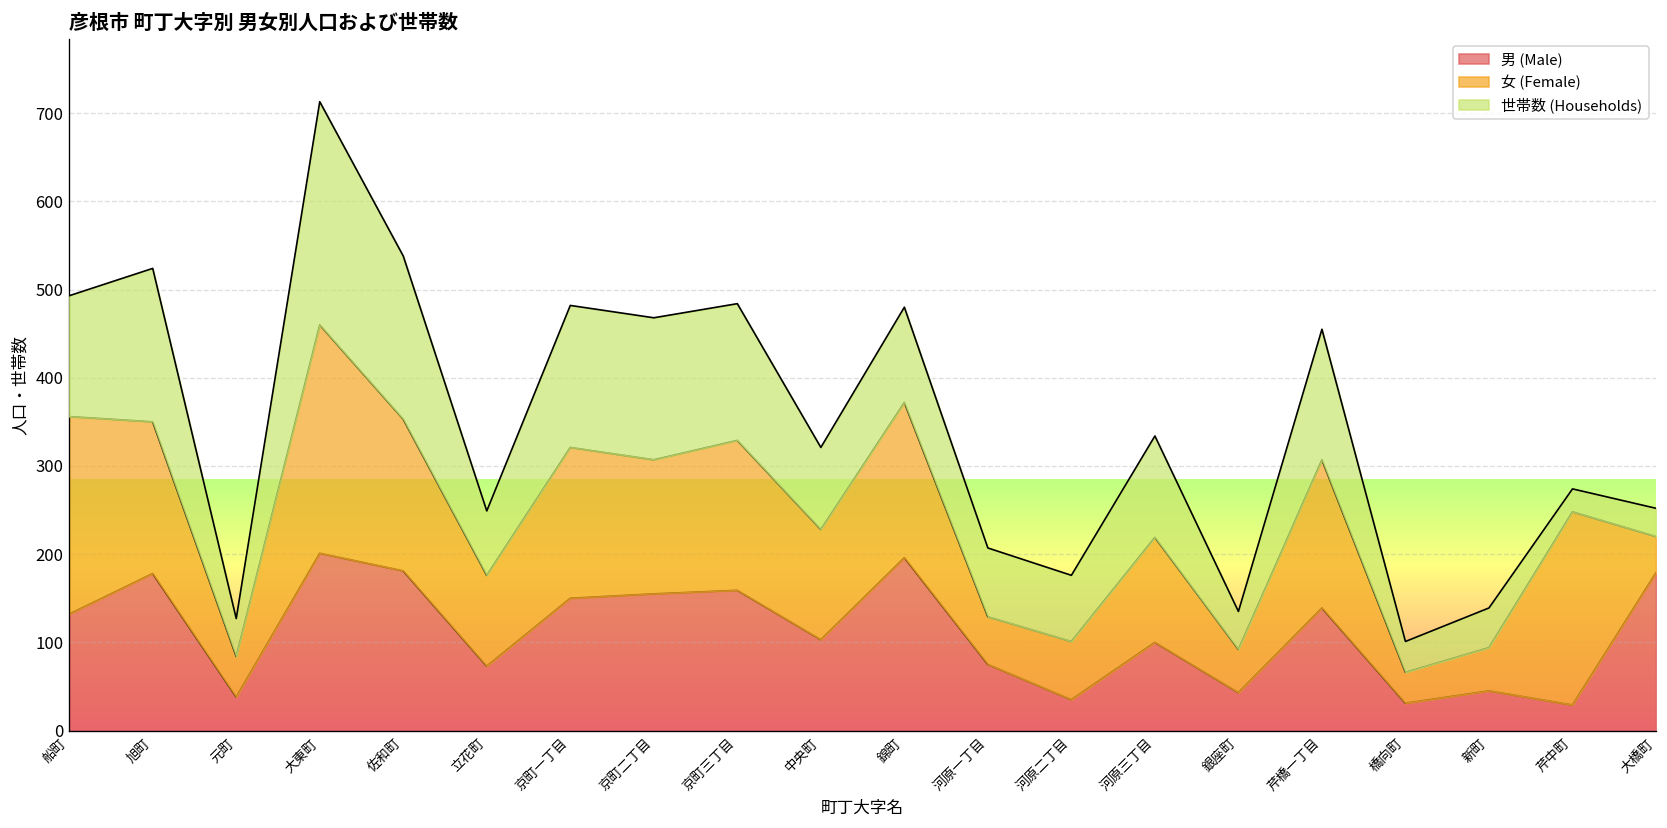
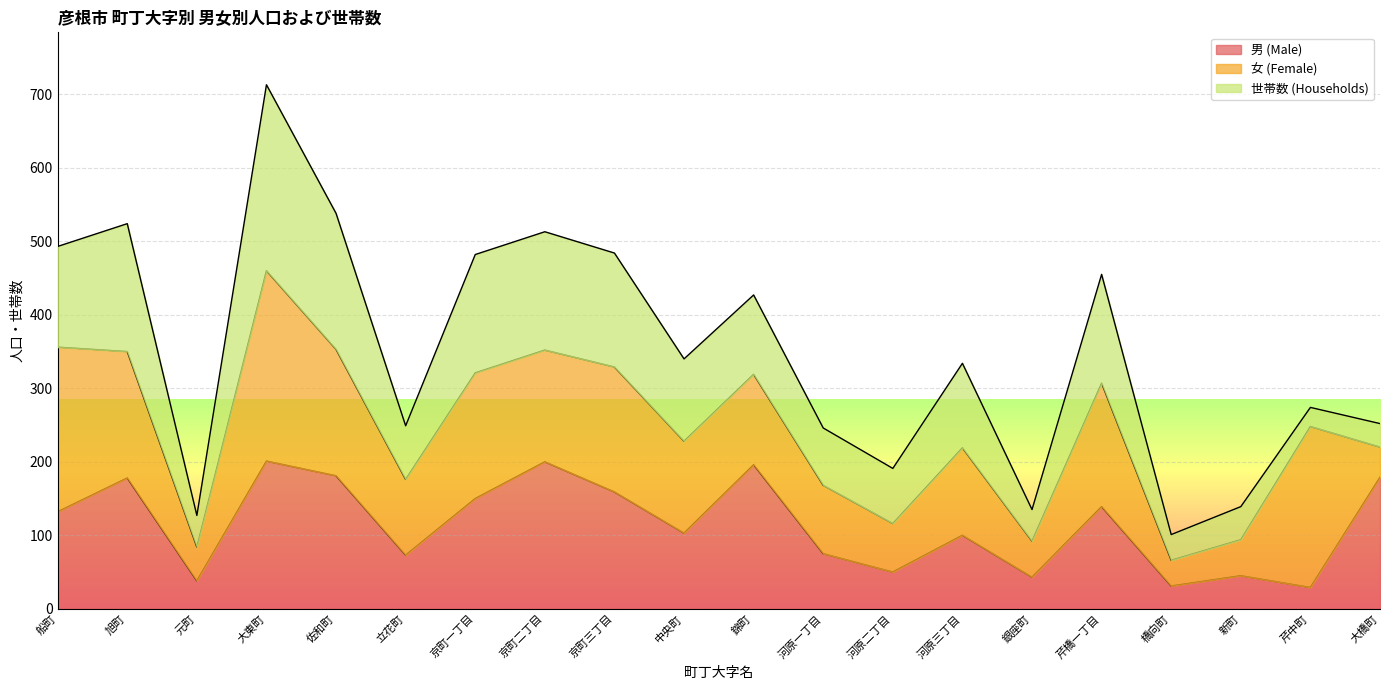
  {
    "男 (Male)": {
      "船町": 130,
      "旭町": 180,
      "元町": 40,
      "大東町": 200,
      "佐和町": 180,
      "立花町": 70,
      "京町一丁目": 150,
-     "京町二丁目": 160,
+     "京町二丁目": 200,
      "京町三丁目": 160,
      "中央町": 100,
      "錦町": 200,
      "河原一丁目": 80,
-     "河原二丁目": 40,
+     "河原二丁目": 50,
      "河原三丁目": 100,
      "銀座町": 40,
      "芹橋一丁目": 140,
      "橋向町": 30,
      "新町": 50,
      "芹中町": 30,
      "大橋町": 180
    },
    "女 (Female)": {
      "船町": 220,
      "旭町": 170,
      "元町": 50,
      "大東町": 260,
      "佐和町": 170,
      "立花町": 100,
      "京町一丁目": 170,
      "京町二丁目": 150,
      "京町三丁目": 170,
      "中央町": 130,
-     "錦町": 180,
-     "河原一丁目": 50,
+     "錦町": 120,
+     "河原一丁目": 90,
      "河原二丁目": 70,
      "河原三丁目": 120,
      "銀座町": 50,
      "芹橋一丁目": 170,
      "橋向町": 40,
      "新町": 50,
      "芹中町": 220,
      "大橋町": 40
    },
    "世帯数 (Households)": {
      "船町": 140,
      "旭町": 170,
      "元町": 40,
      "大東町": 250,
      "佐和町": 190,
      "立花町": 70,
      "京町一丁目": 160,
      "京町二丁目": 160,
      "京町三丁目": 160,
-     "中央町": 90,
+     "中央町": 110,
      "錦町": 110,
      "河原一丁目": 80,
      "河原二丁目": 80,
      "河原三丁目": 120,
      "銀座町": 40,
      "芹橋一丁目": 150,
      "橋向町": 40,
      "新町": 50,
      "芹中町": 30,
      "大橋町": 30
    }
  }
